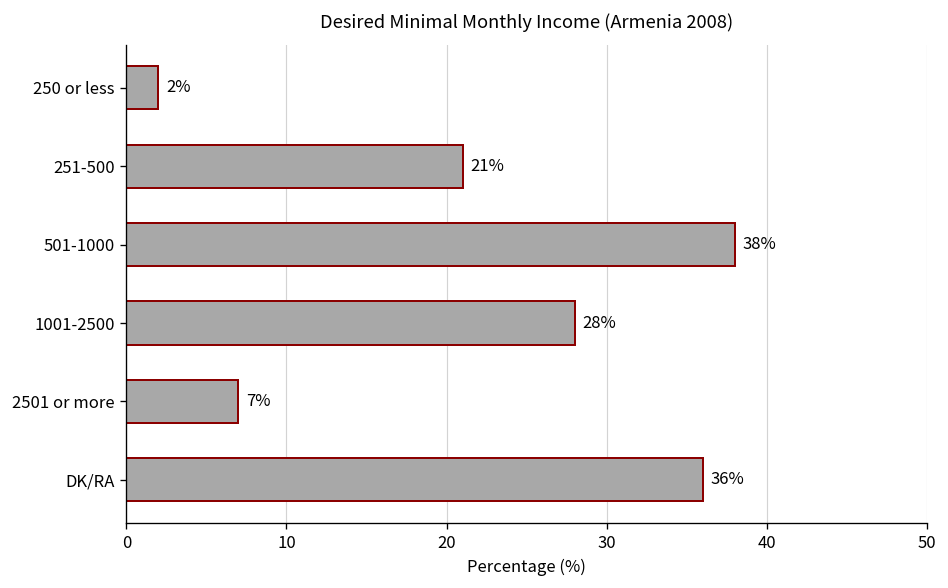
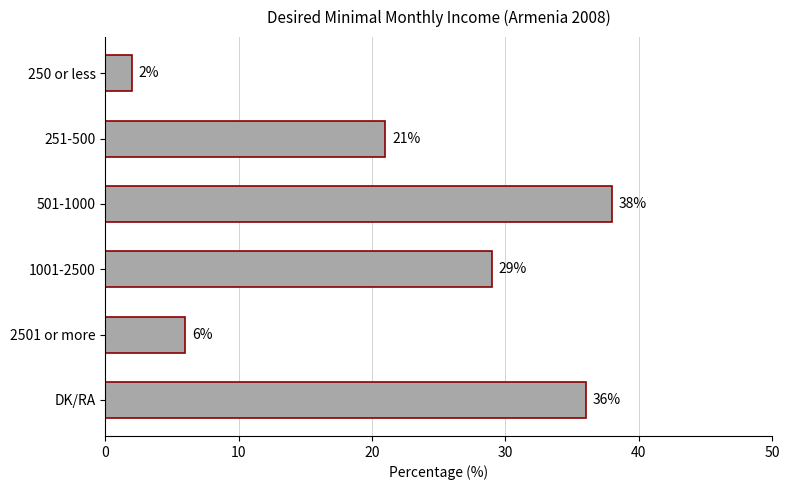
  {
    "250 or less": "2%",
    "251-500": "21%",
    "501-1000": "38%",
-   "1001-2500": "28%",
-   "2501 or more": "7%",
+   "1001-2500": "29%",
+   "2501 or more": "6%",
    "DK/RA": "36%"
  }
